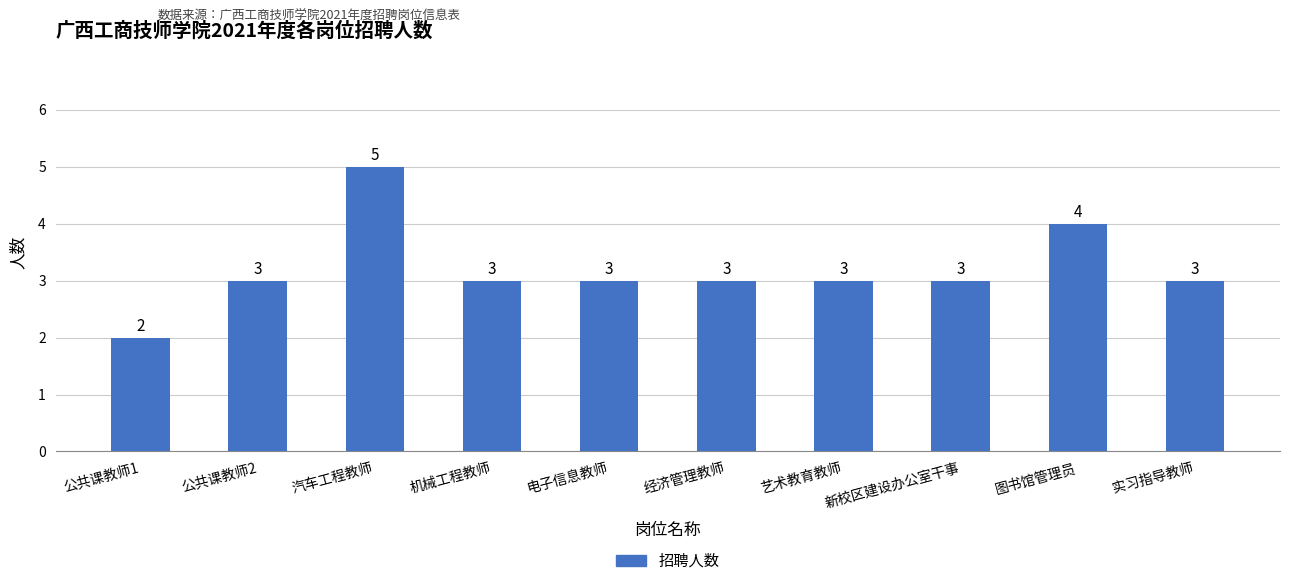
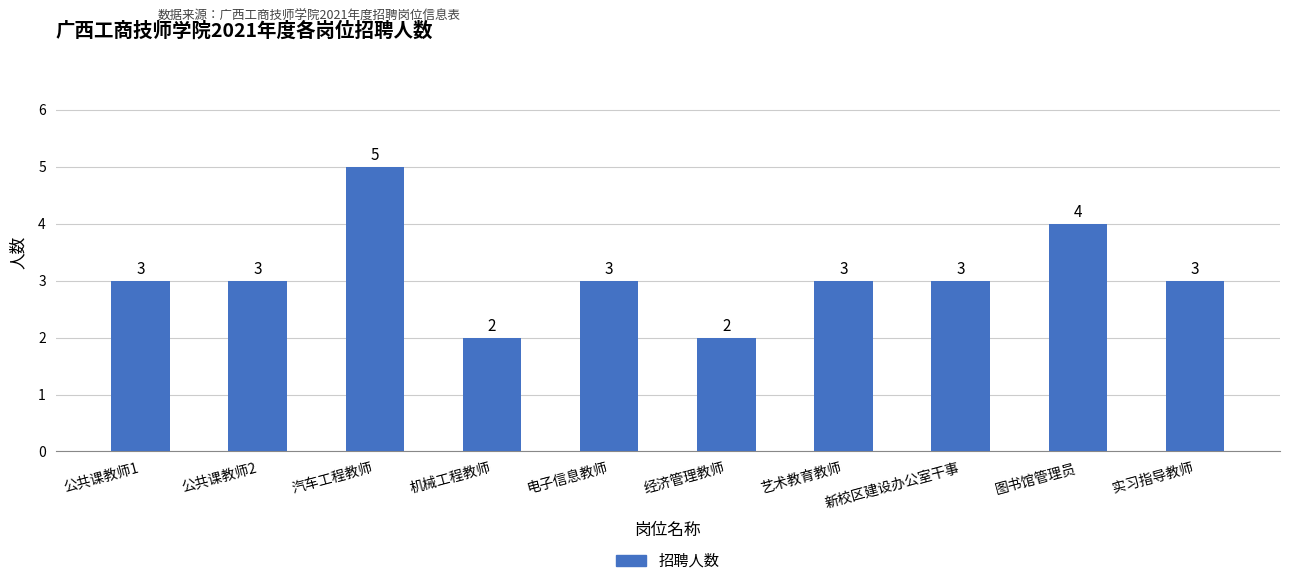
  {
-   "公共课教师1": 2,
+   "公共课教师1": 3,
    "公共课教师2": 3,
    "汽车工程教师": 5,
-   "机械工程教师": 3,
+   "机械工程教师": 2,
    "电子信息教师": 3,
-   "经济管理教师": 3,
+   "经济管理教师": 2,
    "艺术教育教师": 3,
    "新校区建设办公室干事": 3,
    "图书馆管理员": 4,
    "实习指导教师": 3
  }
